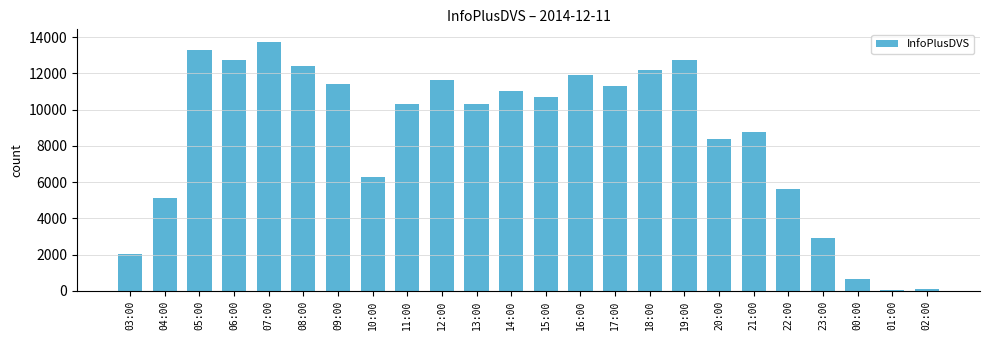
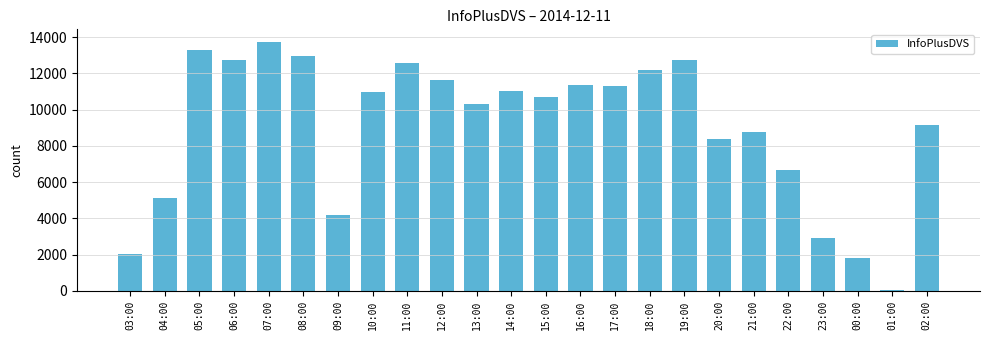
  {
    "03:00": 2100,
    "04:00": 5100,
    "05:00": 13300,
    "06:00": 12700,
    "07:00": 13700,
-   "08:00": 12400,
-   "09:00": 11400,
-   "10:00": 6300,
-   "11:00": 10300,
+   "08:00": 12900,
+   "09:00": 4200,
+   "10:00": 11000,
+   "11:00": 12600,
    "12:00": 11600,
    "13:00": 10300,
    "14:00": 11000,
    "15:00": 10700,
-   "16:00": 11900,
+   "16:00": 11400,
    "17:00": 11300,
    "18:00": 12200,
    "19:00": 12700,
    "20:00": 8400,
    "21:00": 8800,
-   "22:00": 5600,
+   "22:00": 6700,
    "23:00": 2900,
-   "00:00": 700,
-   "02:00": 100
+   "00:00": 1800,
+   "02:00": 9200
  }
